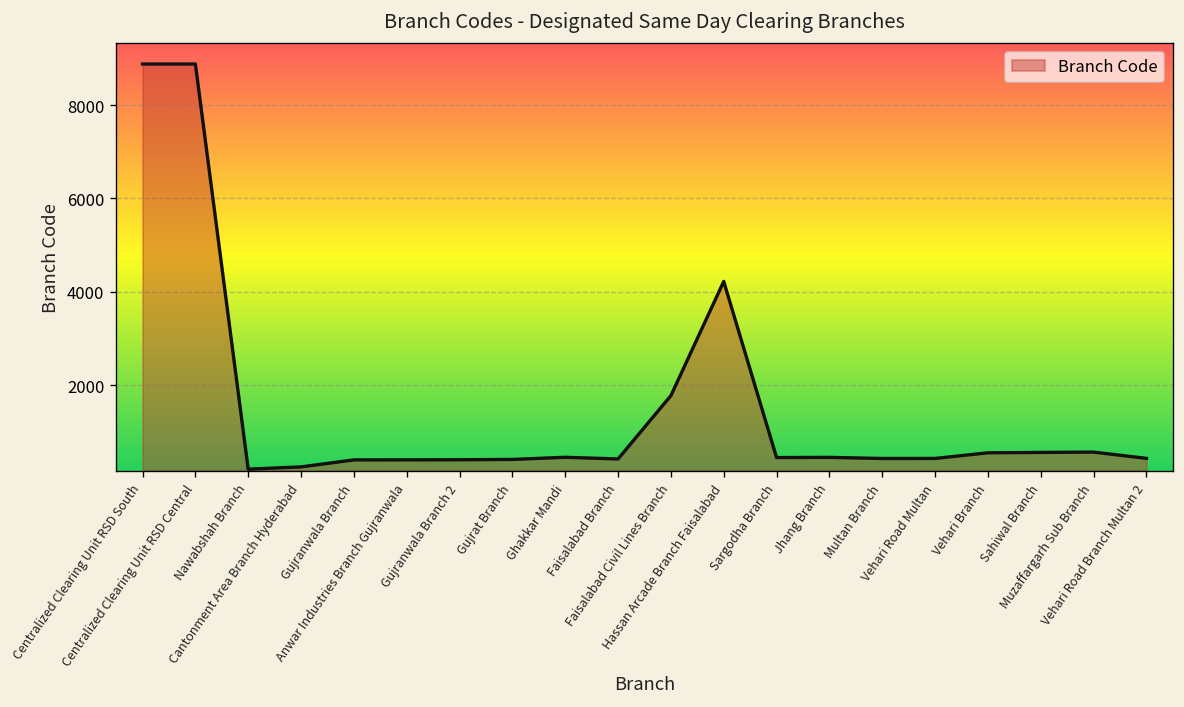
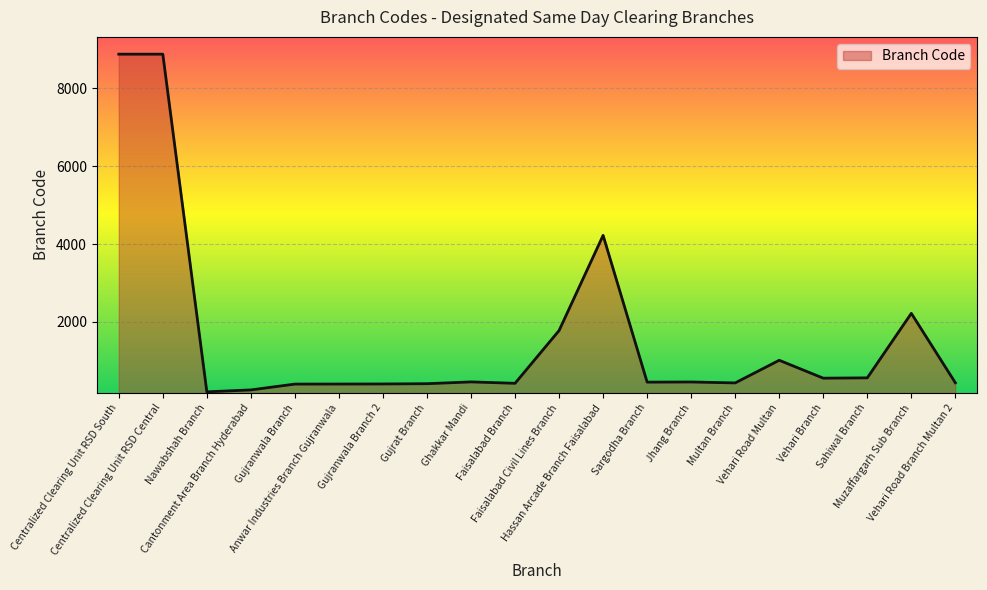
  {
    "Centralized Clearing Unit RSD South": 8900,
    "Centralized Clearing Unit RSD Central": 8900,
    "Nawabshah Branch": 200,
    "Cantonment Area Branch Hyderabad": 300,
    "Gujranwala Branch": 400,
    "Anwar Industries Branch Gujranwala": 400,
    "Gujranwala Branch 2": 400,
    "Gujrat Branch": 400,
    "Ghakkar Mandi": 500,
    "Faisalabad Branch": 400,
    "Faisalabad Civil Lines Branch": 1800,
    "Hassan Arcade Branch Faisalabad": 4200,
    "Sargodha Branch": 500,
    "Jhang Branch": 500,
    "Multan Branch": 400,
-   "Vehari Road Multan": 400,
+   "Vehari Road Multan": 1000,
    "Vehari Branch": 600,
    "Sahiwal Branch": 600,
-   "Muzaffargarh Sub Branch": 600,
+   "Muzaffargarh Sub Branch": 2200,
    "Vehari Road Branch Multan 2": 400
  }
